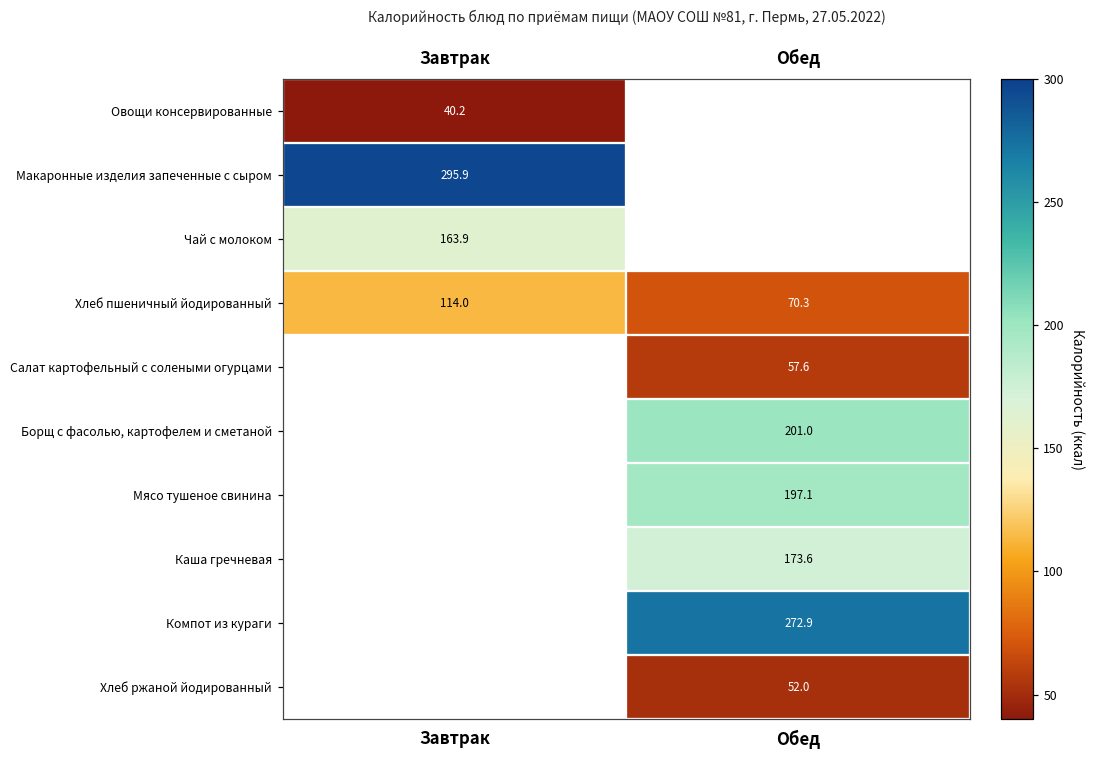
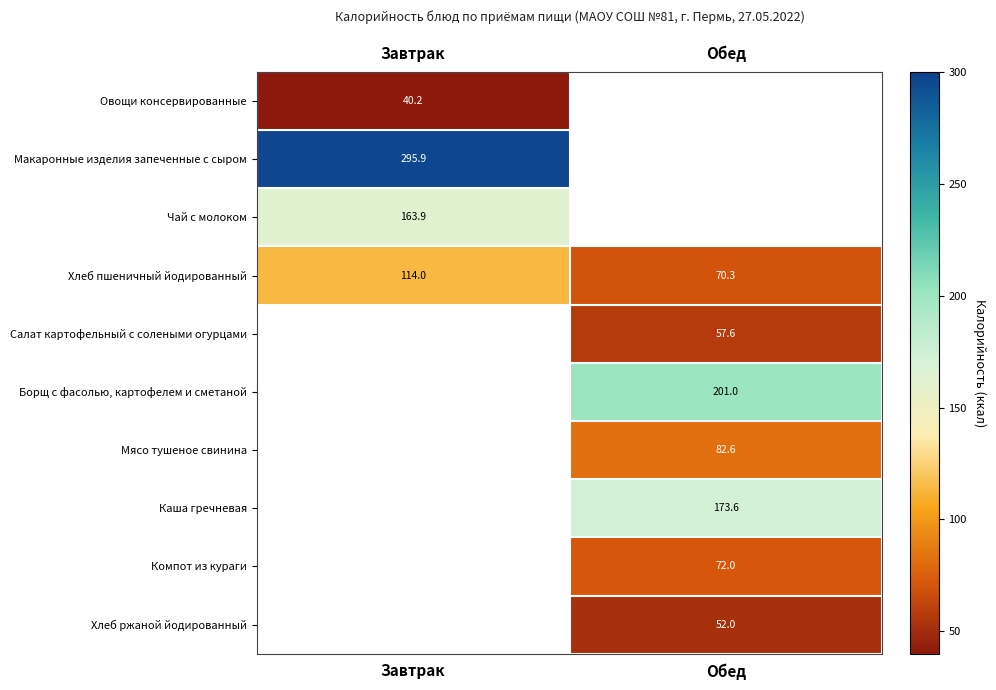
  {
    "Овощи консервированные": {
      "Завтрак": 40.2
    },
    "Макаронные изделия запеченные с сыром": {
      "Завтрак": 295.9
    },
    "Чай с молоком": {
      "Завтрак": 163.9
    },
    "Хлеб пшеничный йодированный": {
      "Завтрак": 114.0,
      "Обед": 70.3
    },
    "Салат картофельный с солеными огурцами": {
      "Обед": 57.6
    },
    "Борщ с фасолью, картофелем и сметаной": {
      "Обед": 201.0
    },
    "Мясо тушеное свинина": {
-     "Обед": 197.1
+     "Обед": 82.6
    },
    "Каша гречневая": {
      "Обед": 173.6
    },
    "Компот из кураги": {
-     "Обед": 272.9
+     "Обед": 72.0
    },
    "Хлеб ржаной йодированный": {
      "Обед": 52.0
    }
  }
